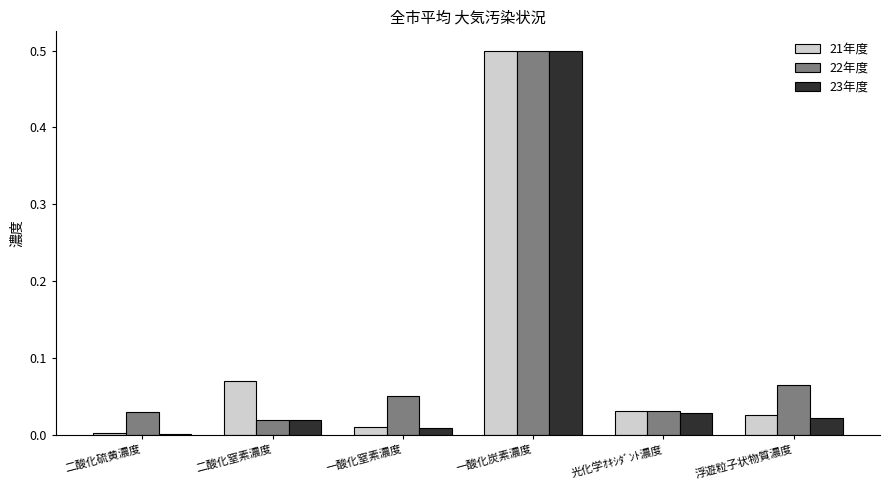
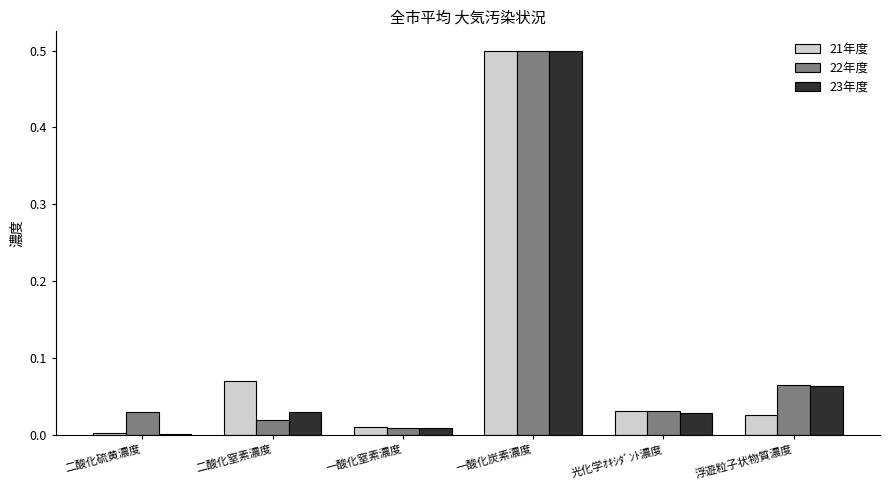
  {
    "21年度": {
      "二酸化窒素濃度": 0.07,
      "一酸化窒素濃度": 0.01,
      "一酸化炭素濃度": 0.50,
      "光化学ｵｷｼﾀﾞﾝﾄ濃度": 0.03,
      "浮遊粒子状物質濃度": 0.03
    },
    "22年度": {
      "二酸化硫黄濃度": 0.03,
      "二酸化窒素濃度": 0.02,
-     "一酸化窒素濃度": 0.05,
+     "一酸化窒素濃度": 0.01,
      "一酸化炭素濃度": 0.50,
      "光化学ｵｷｼﾀﾞﾝﾄ濃度": 0.03,
      "浮遊粒子状物質濃度": 0.07
    },
    "23年度": {
-     "二酸化窒素濃度": 0.02,
+     "二酸化窒素濃度": 0.03,
      "一酸化窒素濃度": 0.01,
      "一酸化炭素濃度": 0.50,
      "光化学ｵｷｼﾀﾞﾝﾄ濃度": 0.03,
-     "浮遊粒子状物質濃度": 0.02
+     "浮遊粒子状物質濃度": 0.06
    }
  }
